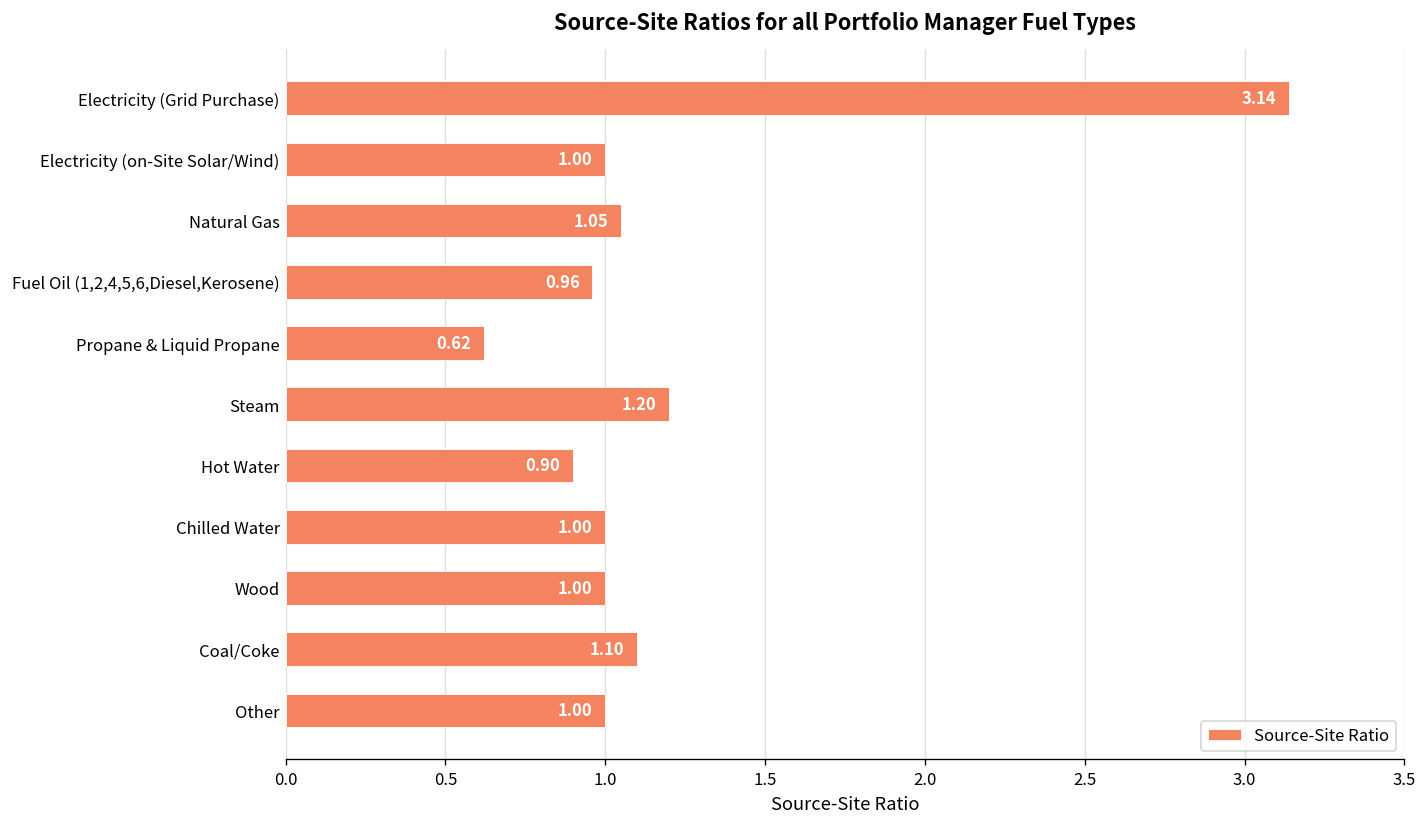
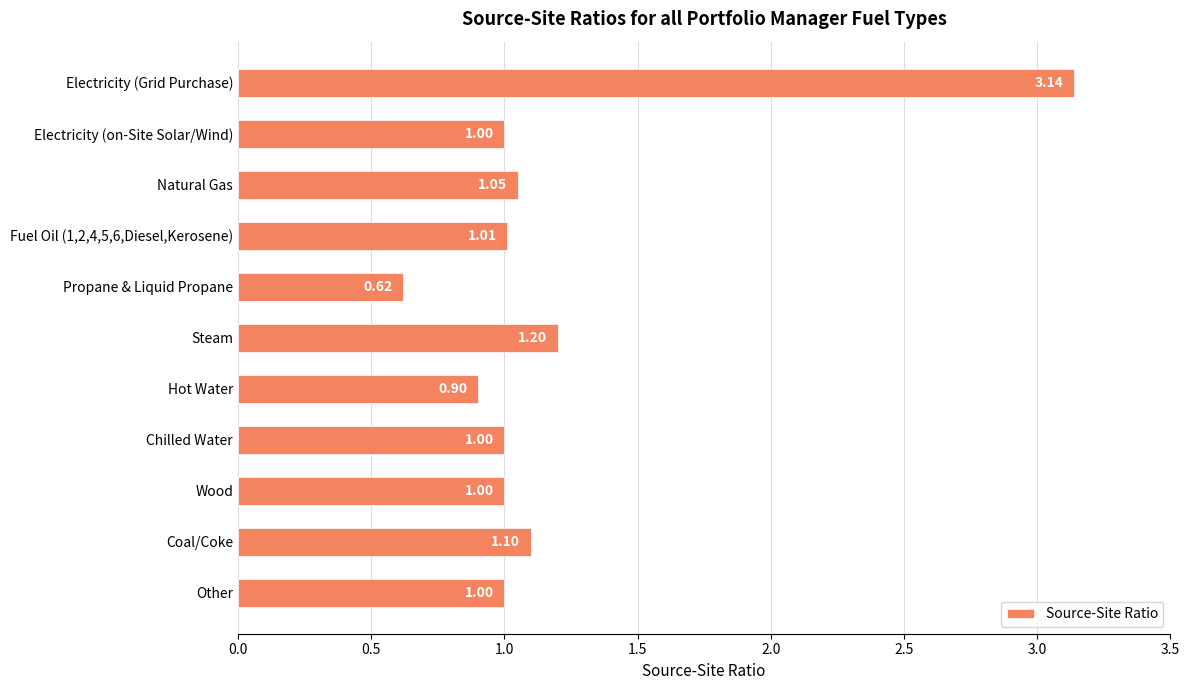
  {
    "Electricity (Grid Purchase)": 3.14,
    "Electricity (on-Site Solar/Wind)": 1.00,
    "Natural Gas": 1.05,
-   "Fuel Oil (1,2,4,5,6,Diesel,Kerosene)": 0.96,
+   "Fuel Oil (1,2,4,5,6,Diesel,Kerosene)": 1.01,
    "Propane & Liquid Propane": 0.62,
    "Steam": 1.20,
    "Hot Water": 0.90,
    "Chilled Water": 1.00,
    "Wood": 1.00,
    "Coal/Coke": 1.10,
    "Other": 1.00
  }
